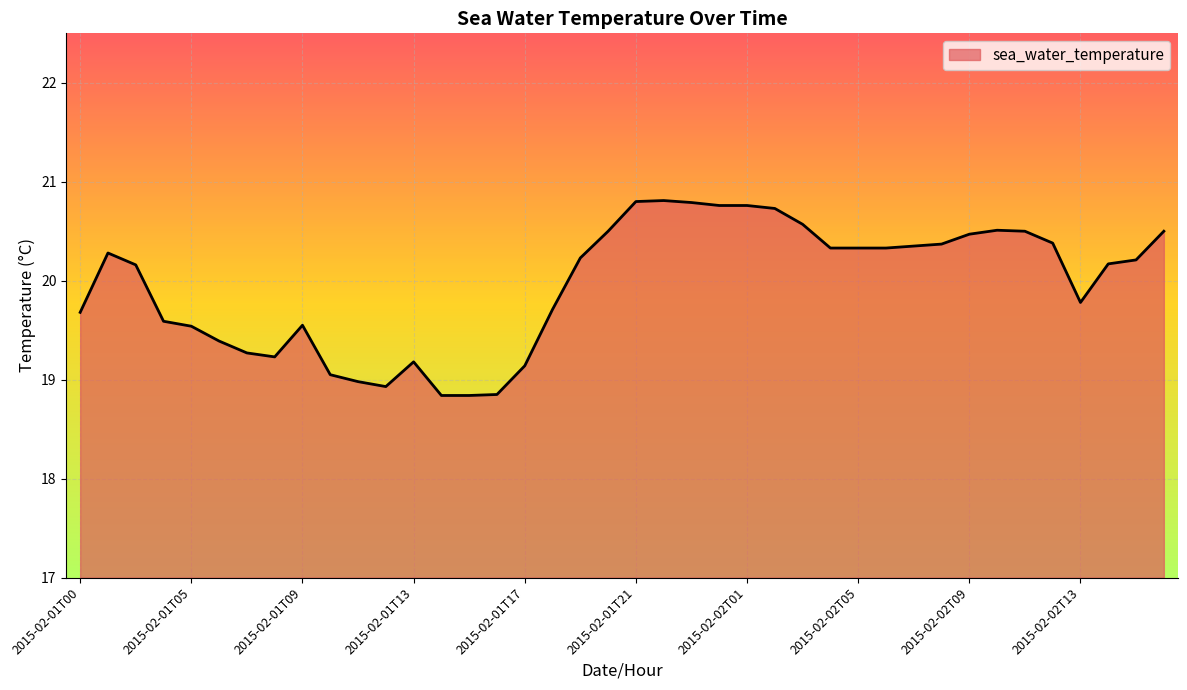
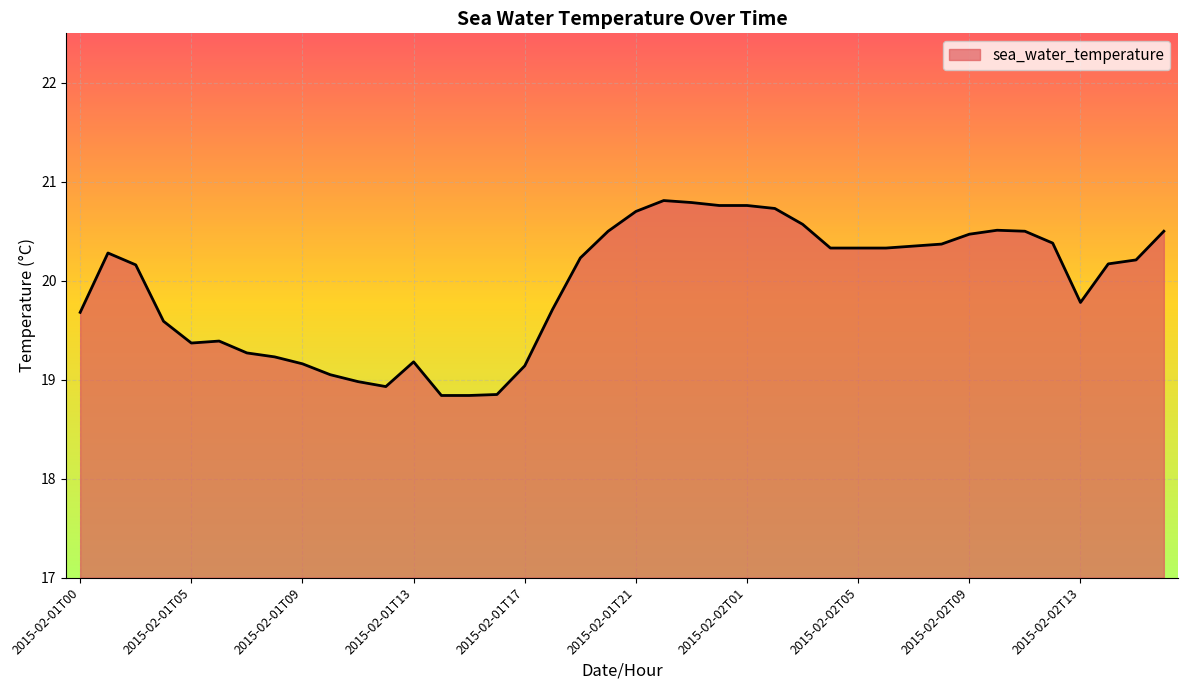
  {
    "2015-02-01T00": 19.7,
-   "2015-02-01T05": 19.5,
-   "2015-02-01T09": 19.6,
+   "2015-02-01T05": 19.4,
+   "2015-02-01T09": 19.2,
    "2015-02-01T13": 19.2,
    "2015-02-01T17": 19.1,
-   "2015-02-01T21": 20.8,
+   "2015-02-01T21": 20.7,
    "2015-02-02T01": 20.8,
    "2015-02-02T05": 20.3,
    "2015-02-02T09": 20.5,
    "2015-02-02T13": 19.8
  }
